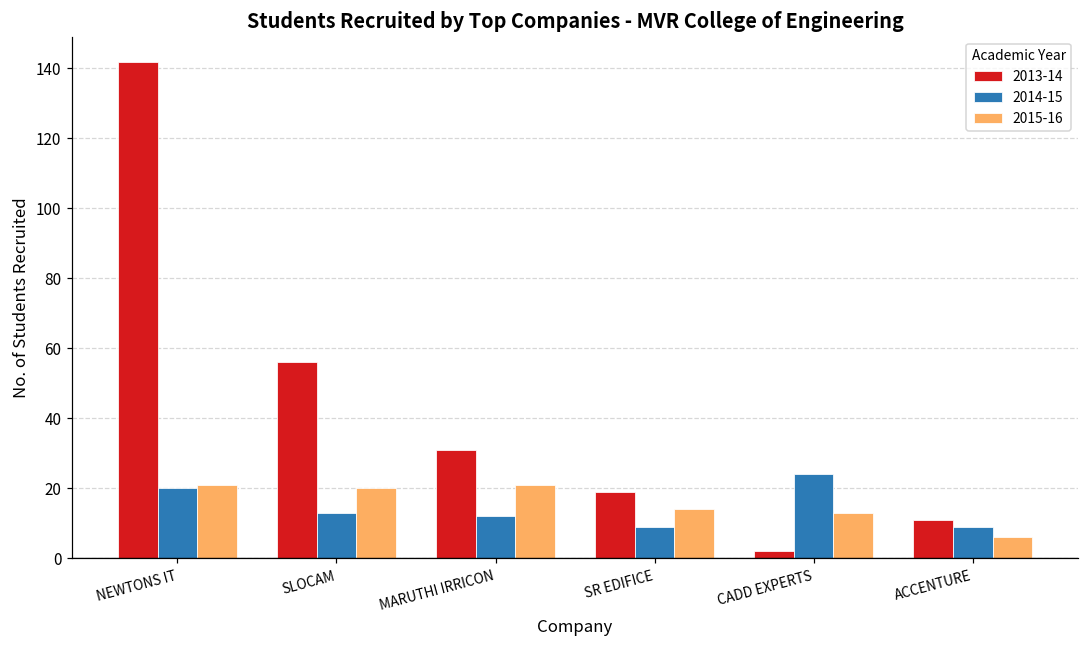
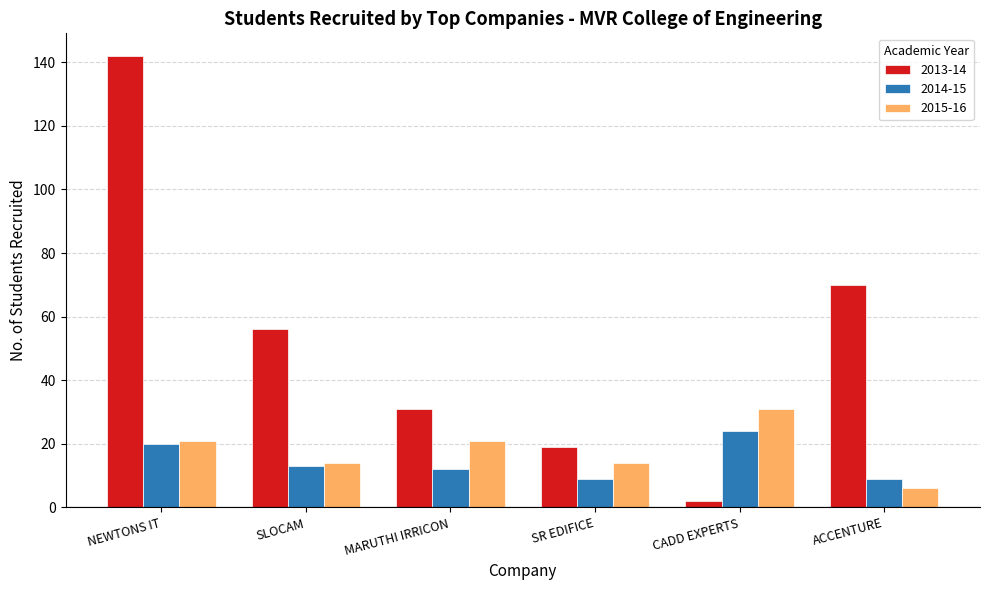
  {
    "2013-14": {
      "NEWTONS IT": 142,
      "SLOCAM": 56,
      "MARUTHI IRRICON": 31,
      "SR EDIFICE": 19,
      "CADD EXPERTS": 2,
-     "ACCENTURE": 11
+     "ACCENTURE": 70
    },
    "2014-15": {
      "NEWTONS IT": 20,
      "SLOCAM": 13,
      "MARUTHI IRRICON": 12,
      "SR EDIFICE": 9,
      "CADD EXPERTS": 24,
      "ACCENTURE": 9
    },
    "2015-16": {
      "NEWTONS IT": 21,
-     "SLOCAM": 20,
+     "SLOCAM": 14,
      "MARUTHI IRRICON": 21,
      "SR EDIFICE": 14,
-     "CADD EXPERTS": 13,
+     "CADD EXPERTS": 31,
      "ACCENTURE": 6
    }
  }
